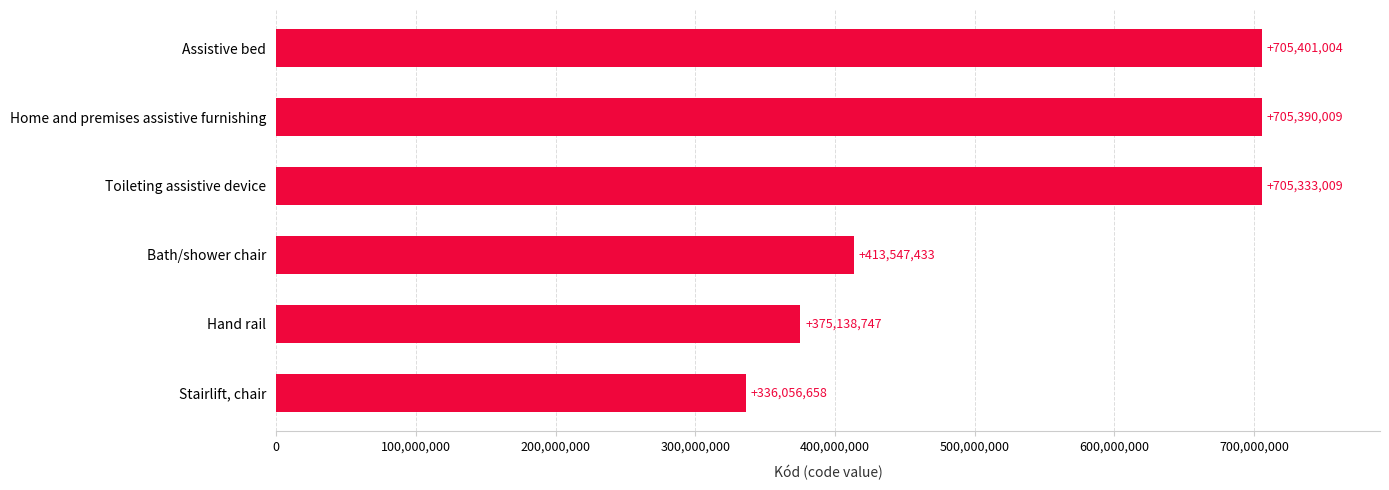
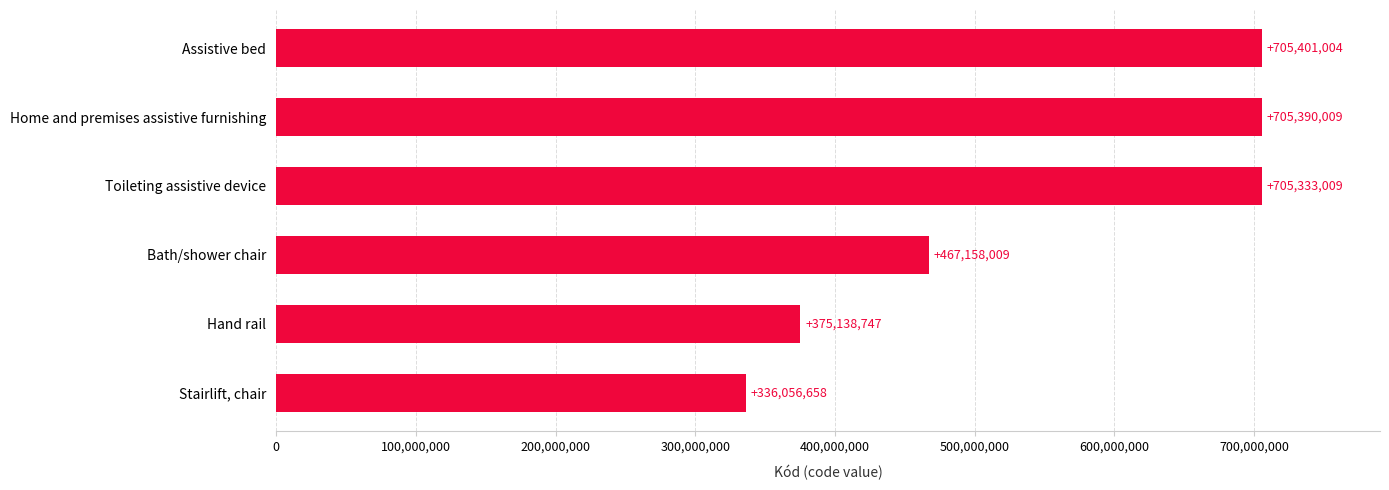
  {
    "Assistive bed": "+705,401,004",
    "Home and premises assistive furnishing": "+705,390,009",
    "Toileting assistive device": "+705,333,009",
-   "Bath/shower chair": "+413,547,433",
+   "Bath/shower chair": "+467,158,009",
    "Hand rail": "+375,138,747",
    "Stairlift, chair": "+336,056,658"
  }
